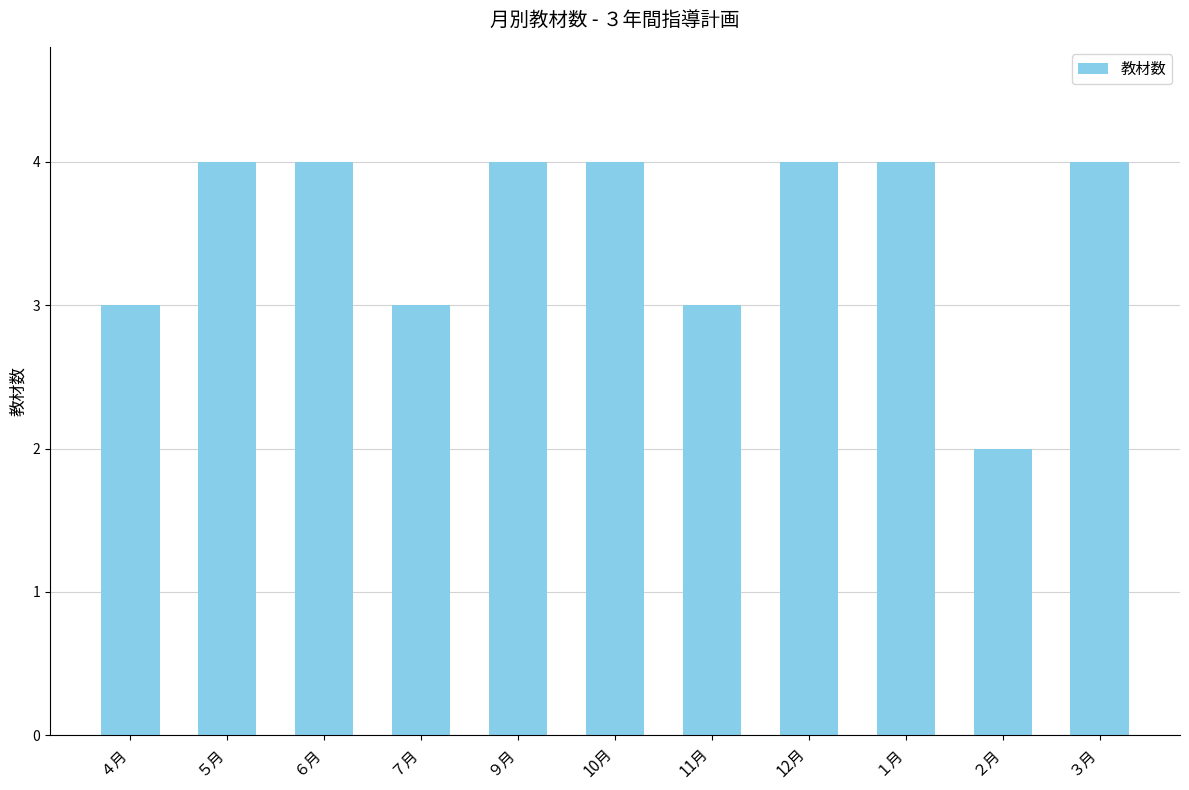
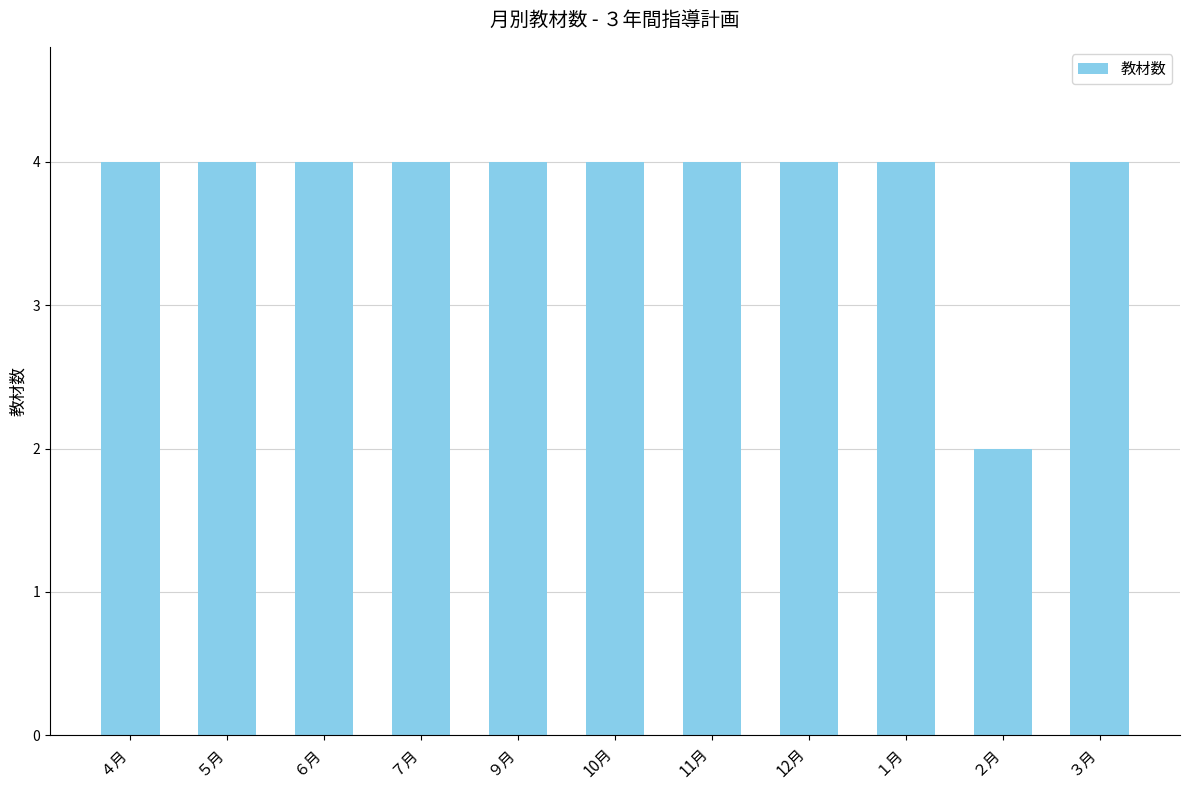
  {
-   "４月": 3,
+   "４月": 4,
    "５月": 4,
    "６月": 4,
-   "７月": 3,
+   "７月": 4,
    "９月": 4,
    "10月": 4,
-   "11月": 3,
+   "11月": 4,
    "12月": 4,
    "１月": 4,
    "２月": 2,
    "３月": 4
  }
